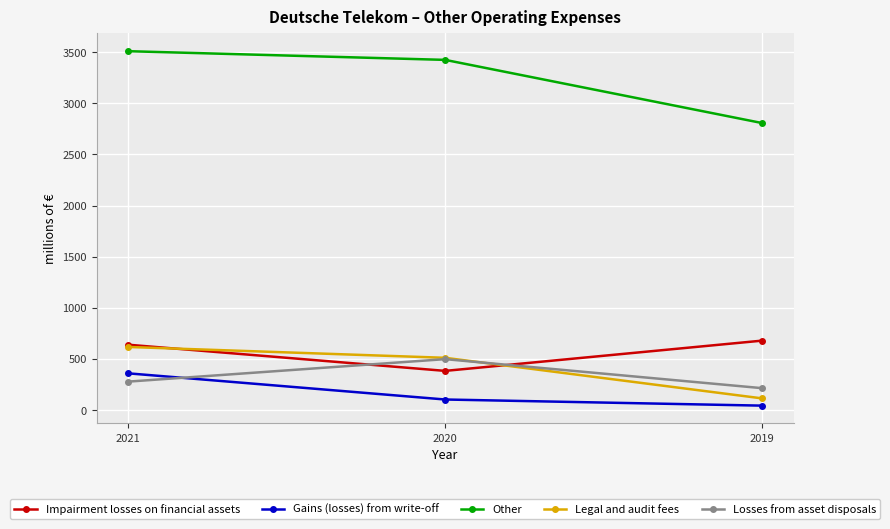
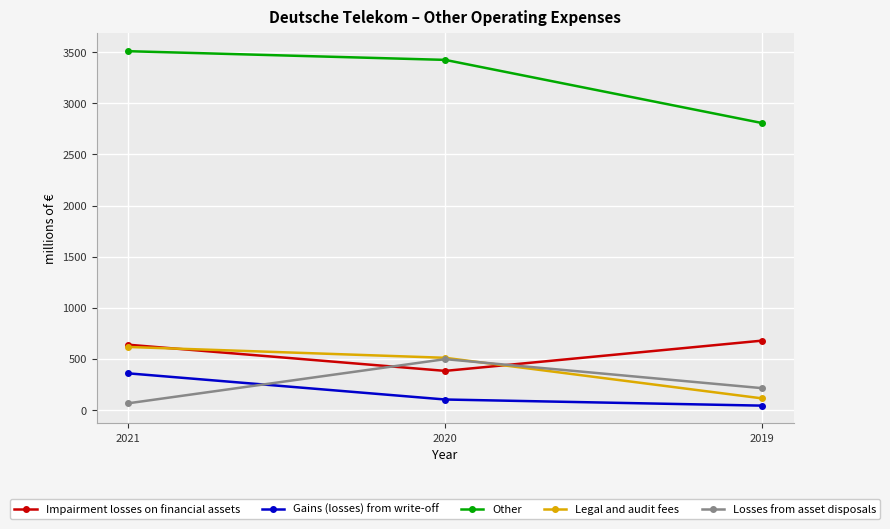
  {
    "Impairment losses on financial assets": {
      "2020": 380,
      "2019": 680
    },
    "Gains (losses) from write-off": {
      "2021": 360,
      "2020": 100,
      "2019": 40
    },
    "Other": {
      "2021": 3510,
      "2020": 3430,
      "2019": 2810
    },
    "Legal and audit fees": {
      "2019": 110
    },
    "Losses from asset disposals": {
-     "2021": 280,
+     "2021": 70,
      "2019": 210
    }
  }
